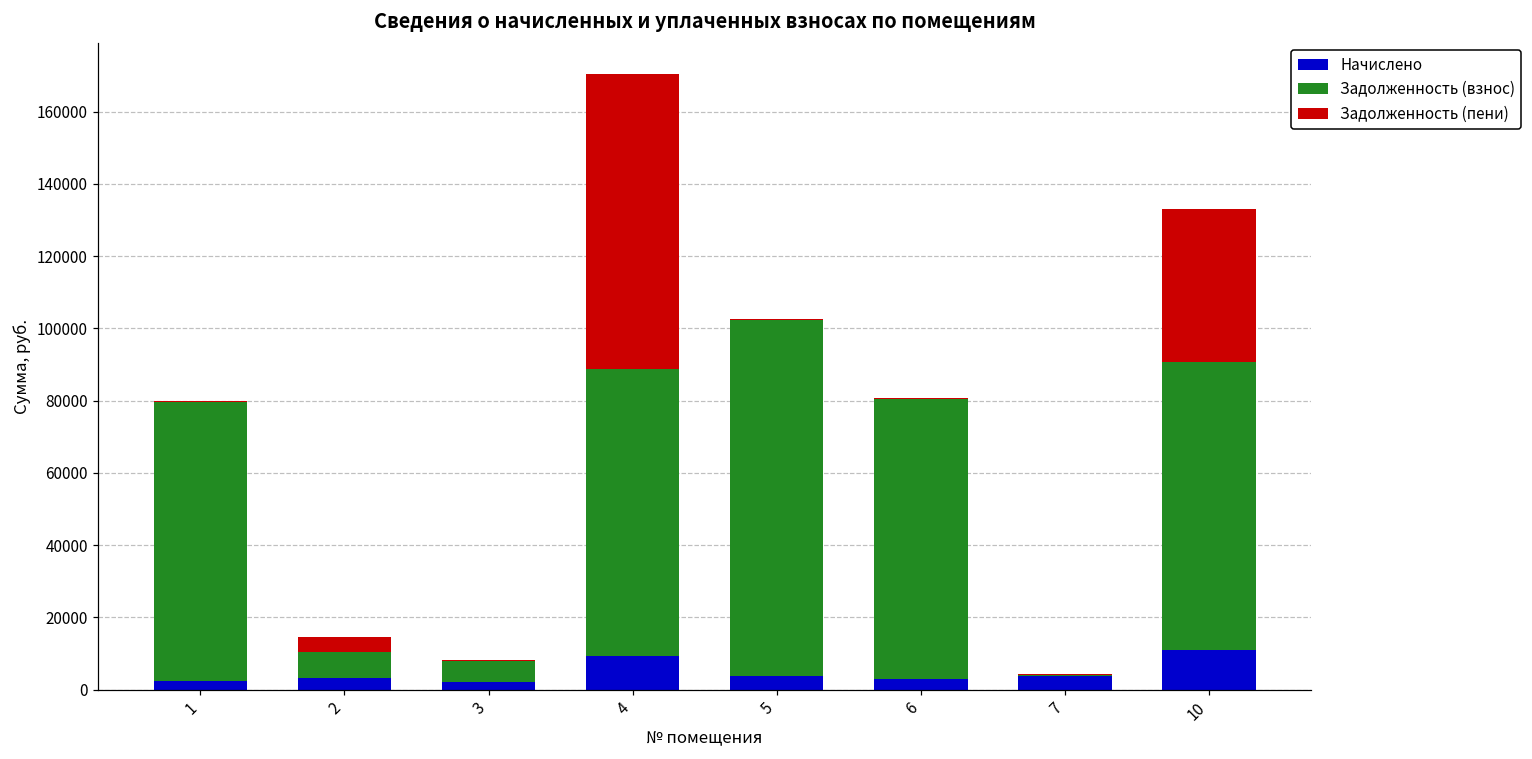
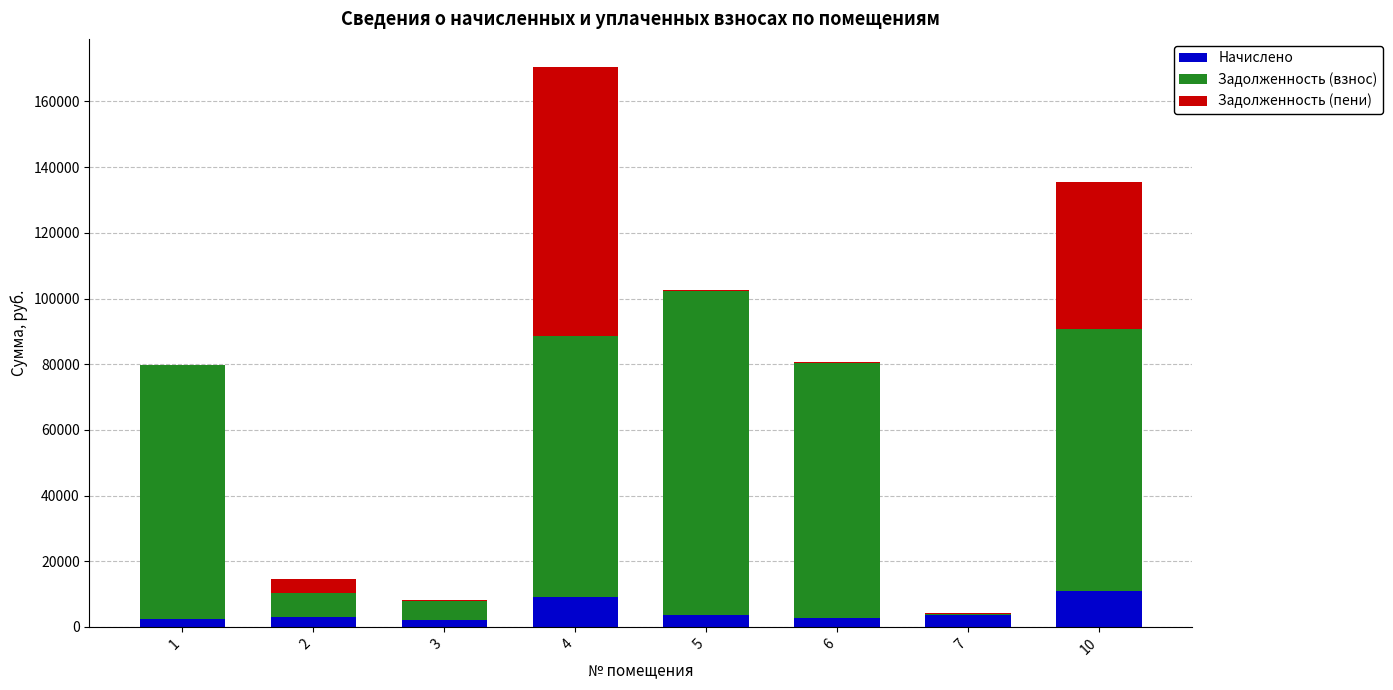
  {
    "Начислено": {
      "1": 2000,
      "2": 3000,
      "3": 2000,
      "4": 9000,
      "5": 4000,
      "6": 3000,
      "7": 4000,
      "10": 11000
    },
    "Задолженность (взнос)": {
      "1": 77000,
      "2": 7000,
      "3": 6000,
      "4": 80000,
      "5": 98000,
      "6": 78000,
      "10": 80000
    },
    "Задолженность (пени)": {
      "2": 4000,
      "4": 82000,
-     "10": 42000
+     "10": 45000
    }
  }
